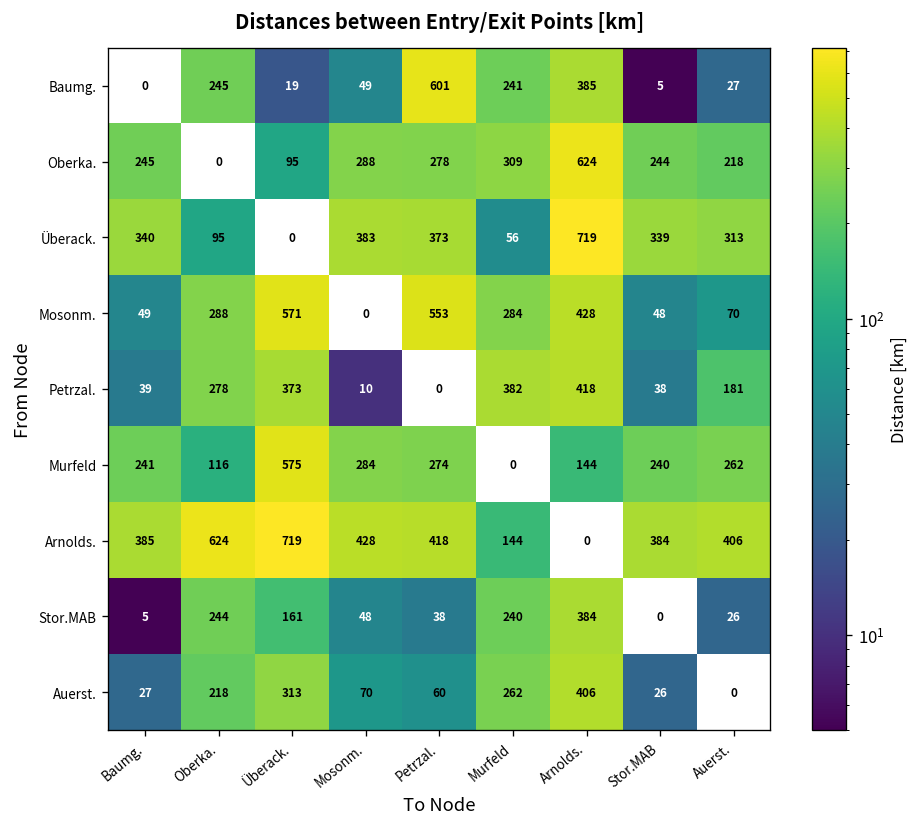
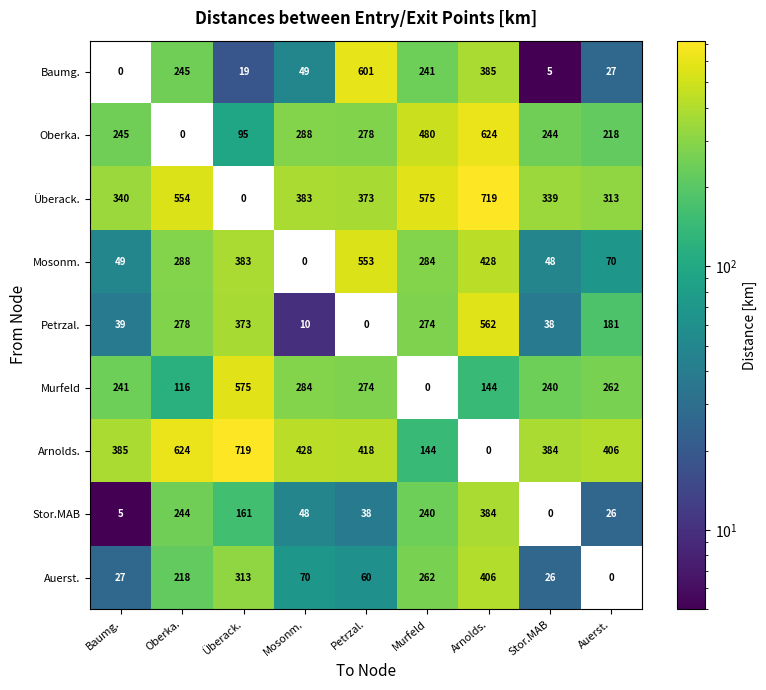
  {
    "Baumg.": {
      "Baumg.": 0,
      "Oberka.": 245,
      "Überack.": 19,
      "Mosonm.": 49,
      "Petrzal.": 601,
      "Murfeld": 241,
      "Arnolds.": 385,
      "Stor.MAB": 5,
      "Auerst.": 27
    },
    "Oberka.": {
      "Baumg.": 245,
      "Oberka.": 0,
      "Überack.": 95,
      "Mosonm.": 288,
      "Petrzal.": 278,
-     "Murfeld": 309,
+     "Murfeld": 480,
      "Arnolds.": 624,
      "Stor.MAB": 244,
      "Auerst.": 218
    },
    "Überack.": {
      "Baumg.": 340,
-     "Oberka.": 95,
+     "Oberka.": 554,
      "Überack.": 0,
      "Mosonm.": 383,
      "Petrzal.": 373,
-     "Murfeld": 56,
+     "Murfeld": 575,
      "Arnolds.": 719,
      "Stor.MAB": 339,
      "Auerst.": 313
    },
    "Mosonm.": {
      "Baumg.": 49,
      "Oberka.": 288,
-     "Überack.": 571,
+     "Überack.": 383,
      "Mosonm.": 0,
      "Petrzal.": 553,
      "Murfeld": 284,
      "Arnolds.": 428,
      "Stor.MAB": 48,
      "Auerst.": 70
    },
    "Petrzal.": {
      "Baumg.": 39,
      "Oberka.": 278,
      "Überack.": 373,
      "Mosonm.": 10,
      "Petrzal.": 0,
-     "Murfeld": 382,
-     "Arnolds.": 418,
+     "Murfeld": 274,
+     "Arnolds.": 562,
      "Stor.MAB": 38,
      "Auerst.": 181
    },
    "Murfeld": {
      "Baumg.": 241,
      "Oberka.": 116,
      "Überack.": 575,
      "Mosonm.": 284,
      "Petrzal.": 274,
      "Murfeld": 0,
      "Arnolds.": 144,
      "Stor.MAB": 240,
      "Auerst.": 262
    },
    "Arnolds.": {
      "Baumg.": 385,
      "Oberka.": 624,
      "Überack.": 719,
      "Mosonm.": 428,
      "Petrzal.": 418,
      "Murfeld": 144,
      "Arnolds.": 0,
      "Stor.MAB": 384,
      "Auerst.": 406
    },
    "Stor.MAB": {
      "Baumg.": 5,
      "Oberka.": 244,
      "Überack.": 161,
      "Mosonm.": 48,
      "Petrzal.": 38,
      "Murfeld": 240,
      "Arnolds.": 384,
      "Stor.MAB": 0,
      "Auerst.": 26
    },
    "Auerst.": {
      "Baumg.": 27,
      "Oberka.": 218,
      "Überack.": 313,
      "Mosonm.": 70,
      "Petrzal.": 60,
      "Murfeld": 262,
      "Arnolds.": 406,
      "Stor.MAB": 26,
      "Auerst.": 0
    }
  }
